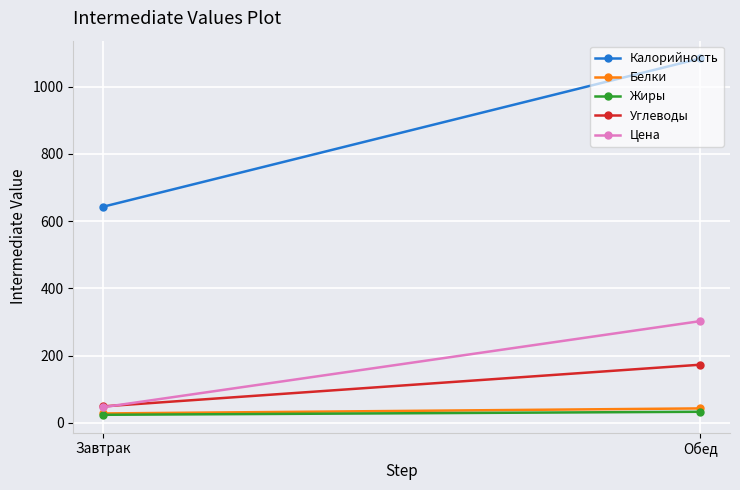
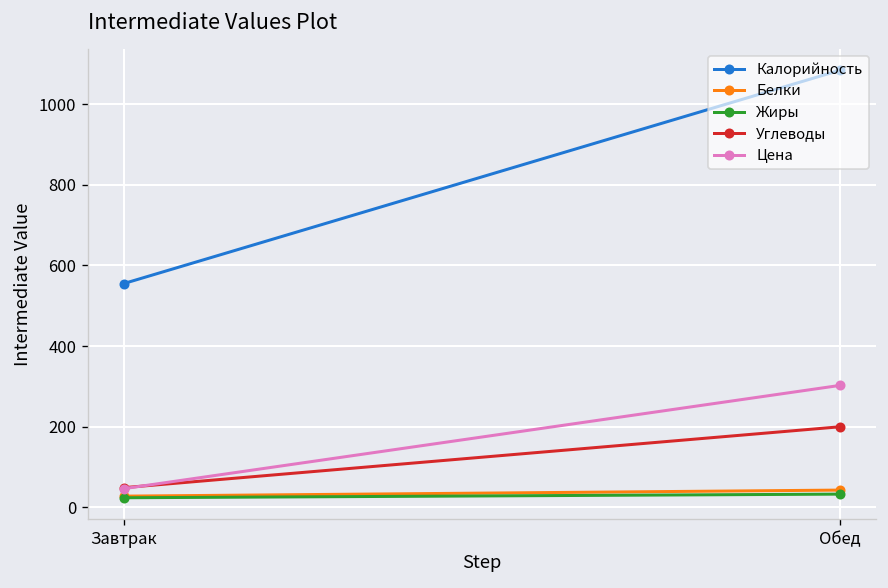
  {
    "Калорийность": {
-     "Завтрак": 640
+     "Завтрак": 560
    },
    "Белки": {
      "Обед": 40
    },
    "Жиры": {
      "Обед": 30
    },
    "Углеводы": {
-     "Обед": 170
+     "Обед": 200
    },
    "Цена": {
      "Обед": 300
    }
  }
